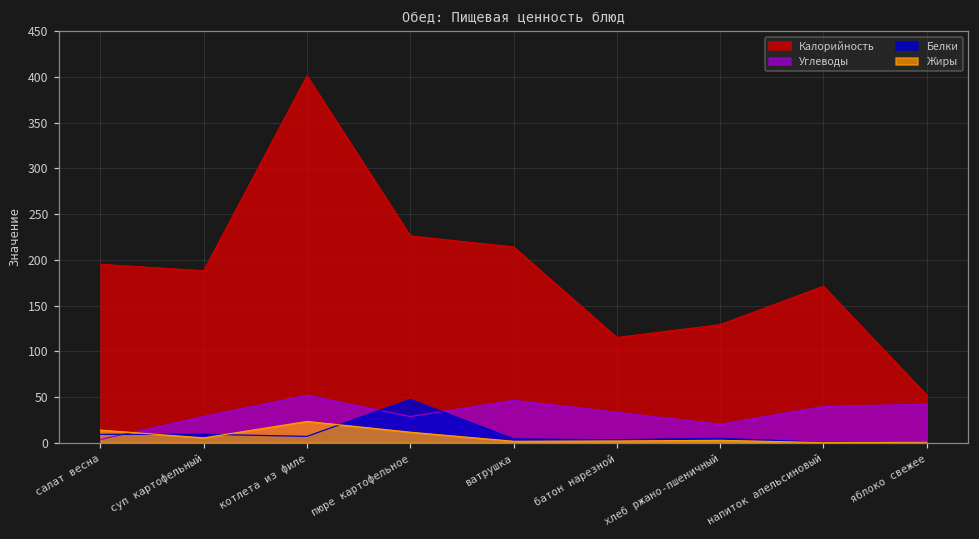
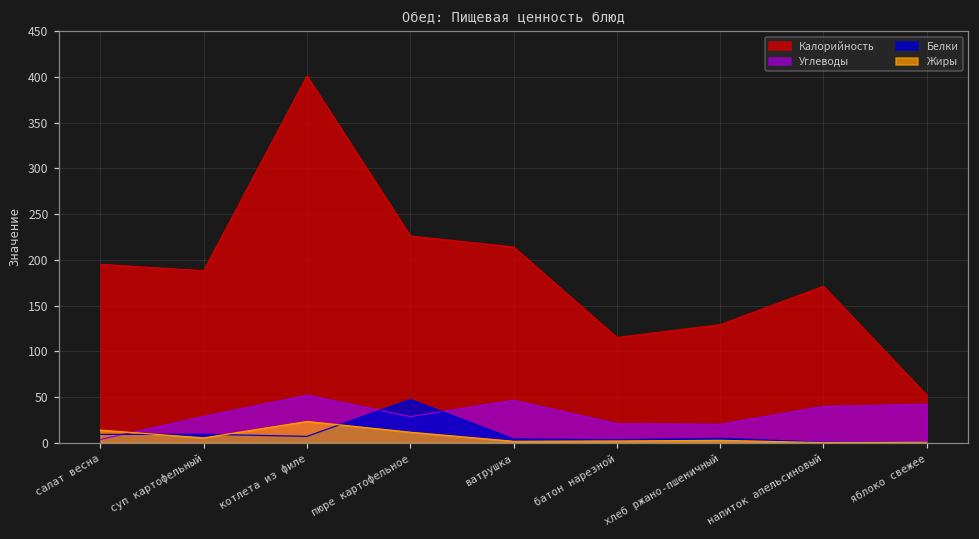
  {
    "Калорийность": {
      "салат весна": 200,
      "суп картофельный": 190,
      "котлета из филе": 400,
      "пюре картофельное": 230,
      "ватрушка": 210,
      "батон нарезной": 120,
      "хлеб ржано-пшеничный": 130,
      "напиток апельсиновый": 170,
      "яблоко свежее": 50
    },
    "Углеводы": {
      "салат весна": 0,
      "суп картофельный": 30,
      "котлета из филе": 50,
      "пюре картофельное": 30,
      "ватрушка": 50,
-     "батон нарезной": 30,
+     "батон нарезной": 20,
      "хлеб ржано-пшеничный": 20,
      "напиток апельсиновый": 40,
      "яблоко свежее": 40
    },
    "Белки": {
      "салат весна": 10,
      "суп картофельный": 10,
      "котлета из филе": 10,
      "пюре картофельное": 50
    },
    "Жиры": {
      "салат весна": 10,
      "суп картофельный": 10,
      "котлета из филе": 20,
      "пюре картофельное": 10
    }
  }
